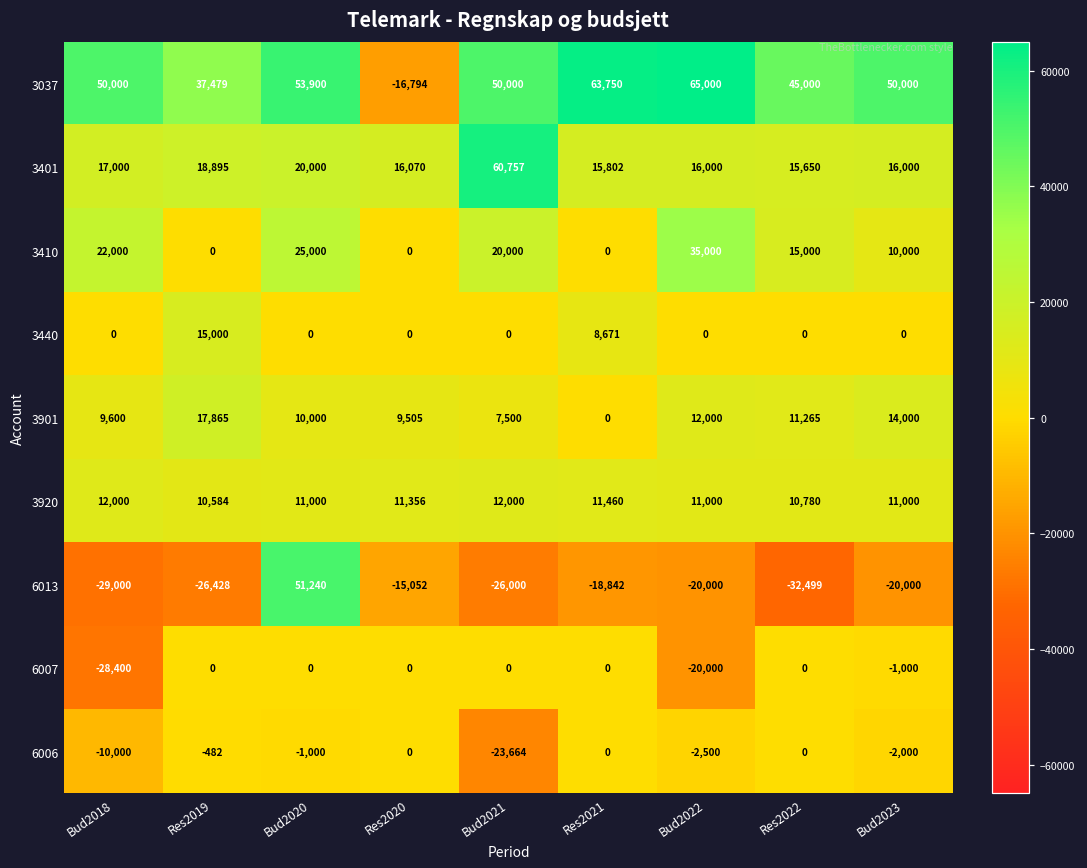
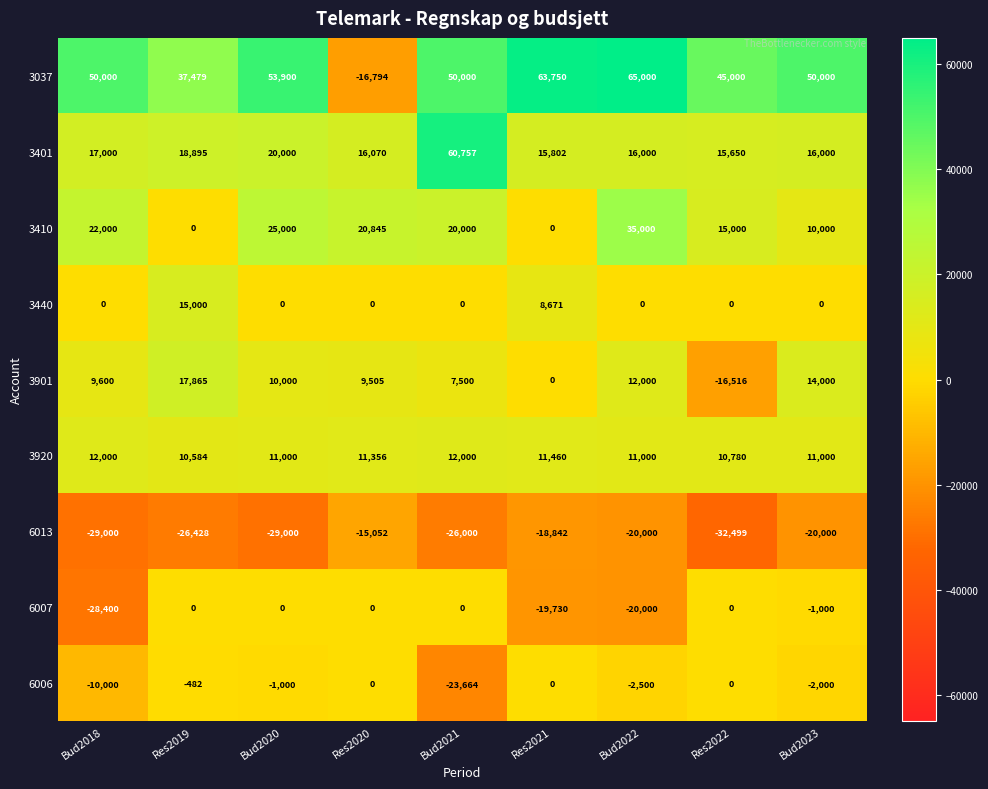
  {
    "3037": {
      "Bud2018": "50,000",
      "Res2019": "37,479",
      "Bud2020": "53,900",
      "Res2020": "-16,794",
      "Bud2021": "50,000",
      "Res2021": "63,750",
      "Bud2022": "65,000",
      "Res2022": "45,000"
    },
    "3401": {
      "Bud2018": "17,000",
      "Res2019": "18,895",
      "Bud2020": "20,000",
      "Res2020": "16,070",
      "Bud2021": "60,757",
      "Res2021": "15,802",
      "Bud2022": "16,000",
      "Res2022": "15,650",
      "Bud2023": "16,000"
    },
    "3410": {
      "Bud2018": "22,000",
      "Res2019": "0",
      "Bud2020": "25,000",
-     "Res2020": "0",
+     "Res2020": "20,845",
      "Bud2021": "20,000",
      "Res2021": "0",
      "Bud2022": "35,000",
      "Res2022": "15,000",
      "Bud2023": "10,000"
    },
    "3440": {
      "Bud2018": "0",
      "Res2019": "15,000",
      "Bud2020": "0",
      "Res2020": "0",
      "Bud2021": "0",
      "Res2021": "8,671",
      "Bud2022": "0",
      "Res2022": "0",
      "Bud2023": "0"
    },
    "3901": {
      "Bud2018": "9,600",
      "Res2019": "17,865",
      "Bud2020": "10,000",
      "Res2020": "9,505",
      "Bud2021": "7,500",
      "Res2021": "0",
      "Bud2022": "12,000",
-     "Res2022": "11,265",
+     "Res2022": "-16,516",
      "Bud2023": "14,000"
    },
    "3920": {
      "Bud2018": "12,000",
      "Res2019": "10,584",
      "Bud2020": "11,000",
      "Res2020": "11,356",
      "Bud2021": "12,000",
      "Res2021": "11,460",
      "Bud2022": "11,000",
      "Res2022": "10,780",
      "Bud2023": "11,000"
    },
    "6013": {
      "Bud2018": "-29,000",
      "Res2019": "-26,428",
-     "Bud2020": "51,240",
+     "Bud2020": "-29,000",
      "Res2020": "-15,052",
      "Bud2021": "-26,000",
      "Res2021": "-18,842",
      "Bud2022": "-20,000",
      "Res2022": "-32,499",
      "Bud2023": "-20,000"
    },
    "6007": {
      "Bud2018": "-28,400",
      "Res2019": "0",
      "Bud2020": "0",
      "Res2020": "0",
      "Bud2021": "0",
-     "Res2021": "0",
+     "Res2021": "-19,730",
      "Bud2022": "-20,000",
      "Res2022": "0",
      "Bud2023": "-1,000"
    },
    "6006": {
      "Bud2018": "-10,000",
      "Res2019": "-482",
      "Bud2020": "-1,000",
      "Res2020": "0",
      "Bud2021": "-23,664",
      "Res2021": "0",
      "Bud2022": "-2,500",
      "Res2022": "0",
      "Bud2023": "-2,000"
    }
  }
